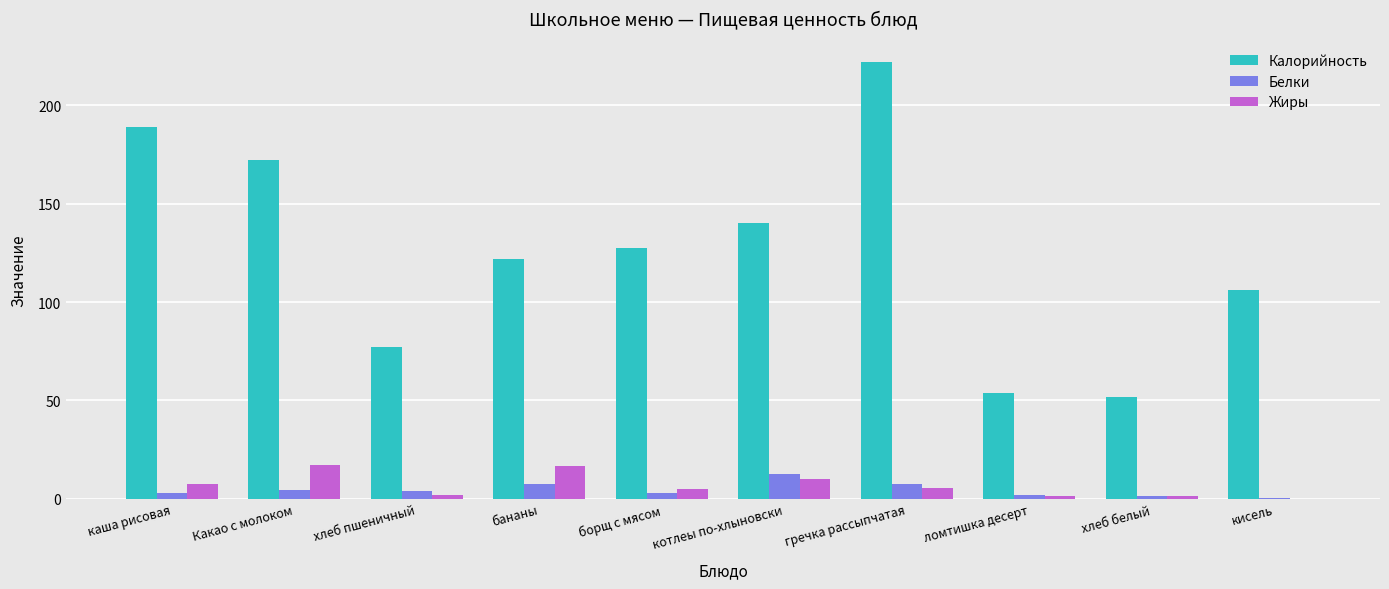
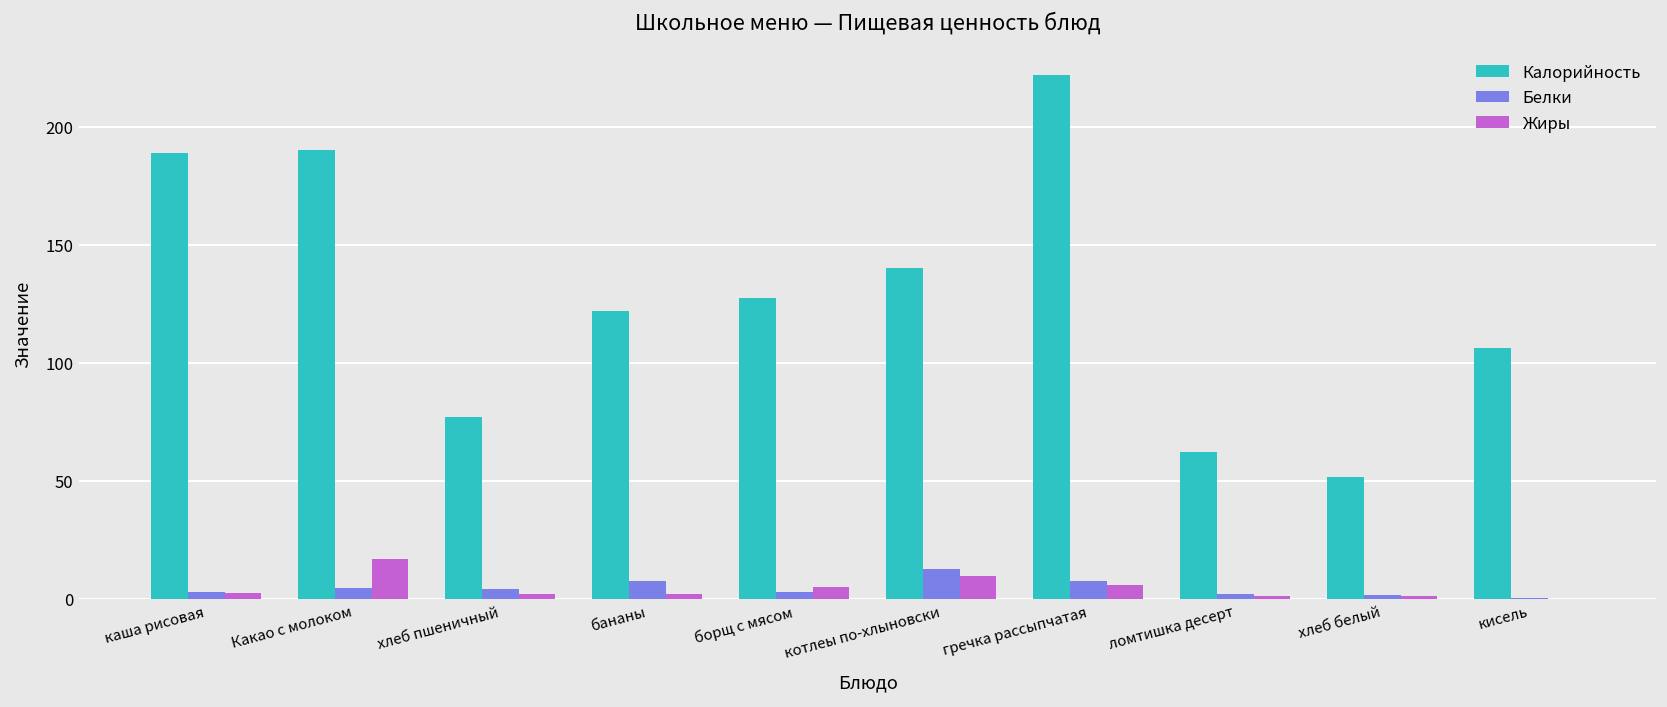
  {
    "Калорийность": {
      "каша рисовая": 189,
-     "Какао с молоком": 172,
+     "Какао с молоком": 190,
      "хлеб пшеничный": 77,
      "бананы": 122,
      "борщ с мясом": 127,
      "котлеы по-хлыновски": 140,
      "гречка рассыпчатая": 222,
-     "ломтишка десерт": 54,
+     "ломтишка десерт": 62,
      "хлеб белый": 52,
      "кисель": 106
    },
    "Белки": {
      "каша рисовая": 3,
      "Какао с молоком": 5,
      "хлеб пшеничный": 4,
      "бананы": 8,
      "борщ с мясом": 3,
      "котлеы по-хлыновски": 13,
      "гречка рассыпчатая": 8,
      "ломтишка десерт": 2,
      "хлеб белый": 2
    },
    "Жиры": {
-     "каша рисовая": 7,
+     "каша рисовая": 3,
      "Какао с молоком": 17,
      "хлеб пшеничный": 2,
-     "бананы": 17,
+     "бананы": 2,
      "борщ с мясом": 5,
      "котлеы по-хлыновски": 10,
      "гречка рассыпчатая": 6,
      "кисель": 0
    }
  }
